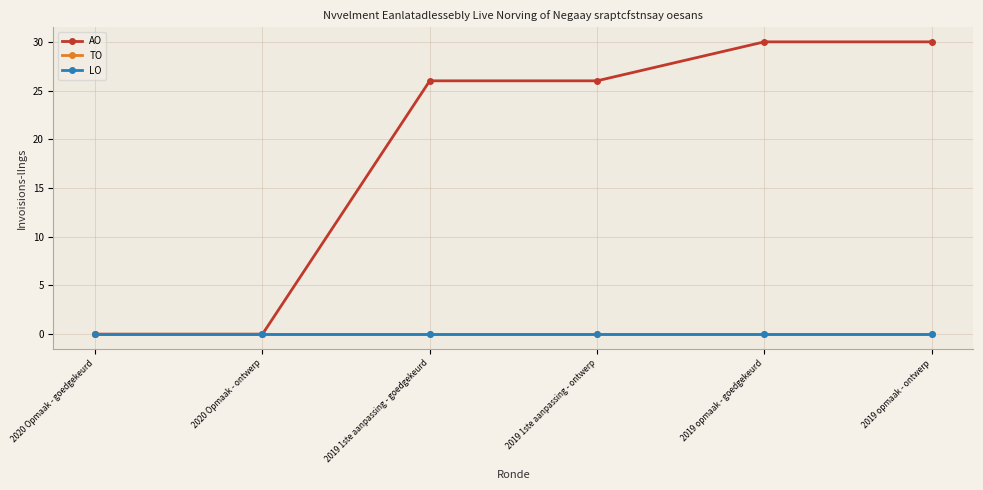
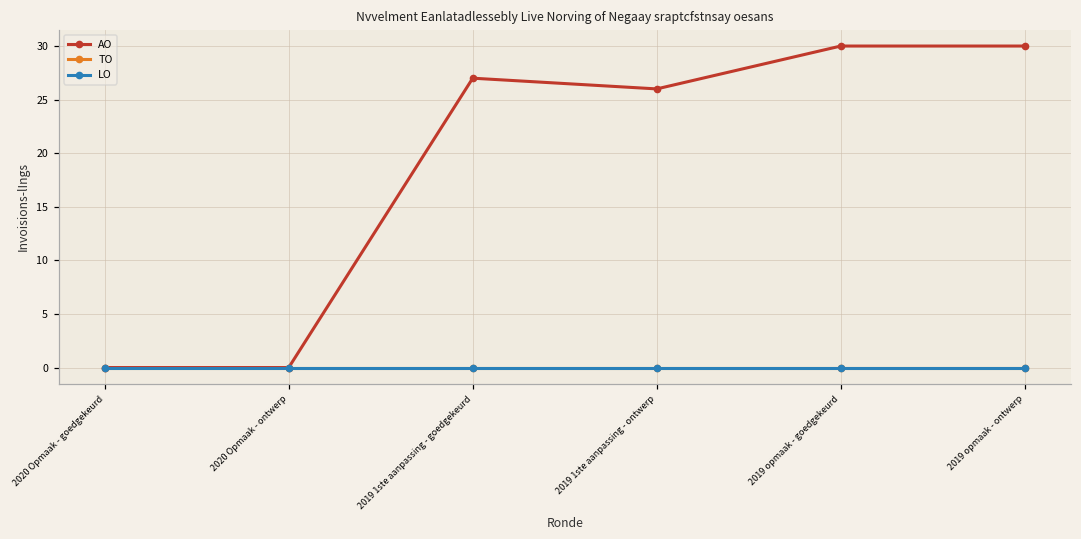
  {
    "AO": {
-     "2019 1ste aanpassing - goedgekeurd": 26,
+     "2019 1ste aanpassing - goedgekeurd": 27,
      "2019 1ste aanpassing - ontwerp": 26,
      "2019 opmaak - goedgekeurd": 30,
      "2019 opmaak - ontwerp": 30
    },
    "LO": {
      "2019 1ste aanpassing - goedgekeurd": 0,
      "2019 1ste aanpassing - ontwerp": 0,
      "2019 opmaak - goedgekeurd": 0,
      "2019 opmaak - ontwerp": 0
    }
  }
